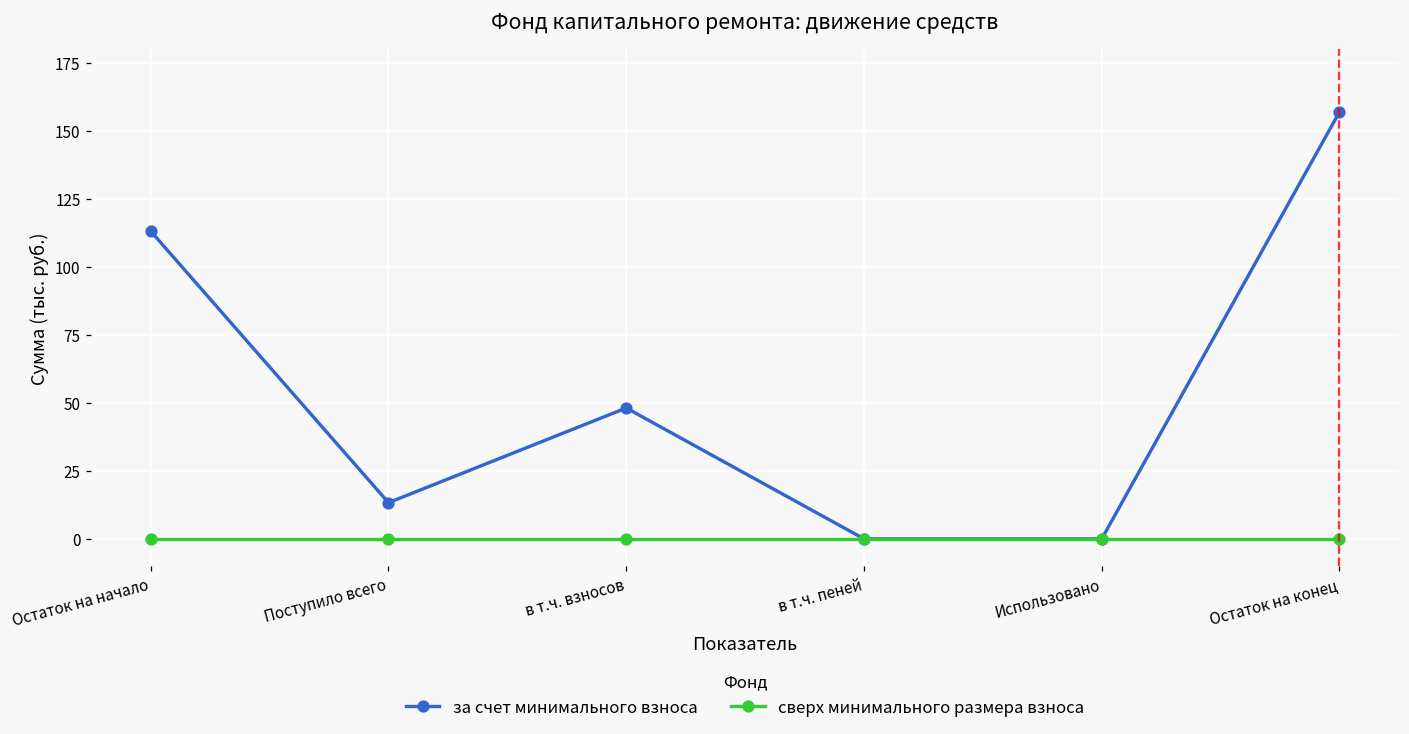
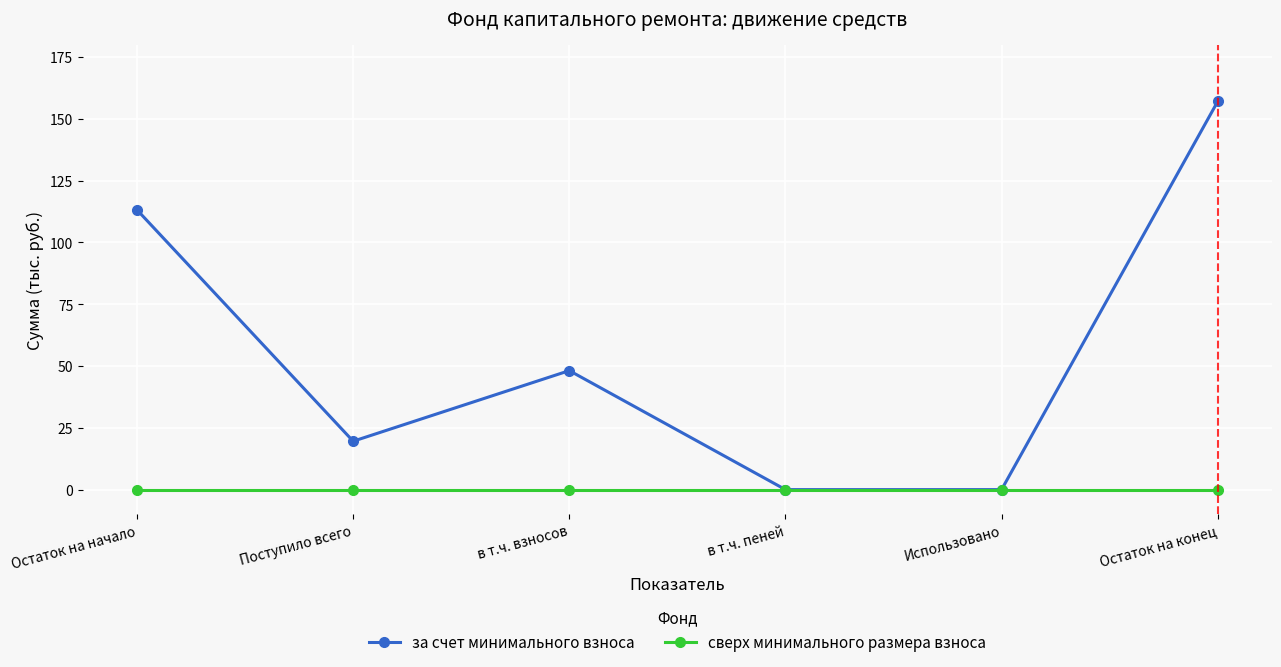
  {
    "за счет минимального взноса": {
      "Остаток на начало": 113,
-     "Поступило всего": 13,
+     "Поступило всего": 20,
      "в т.ч. взносов": 48,
      "Остаток на конец": 157
    },
    "сверх минимального размера взноса": {
      "Остаток на начало": 0,
      "Поступило всего": 0,
      "в т.ч. взносов": 0,
      "Остаток на конец": 0
    }
  }
